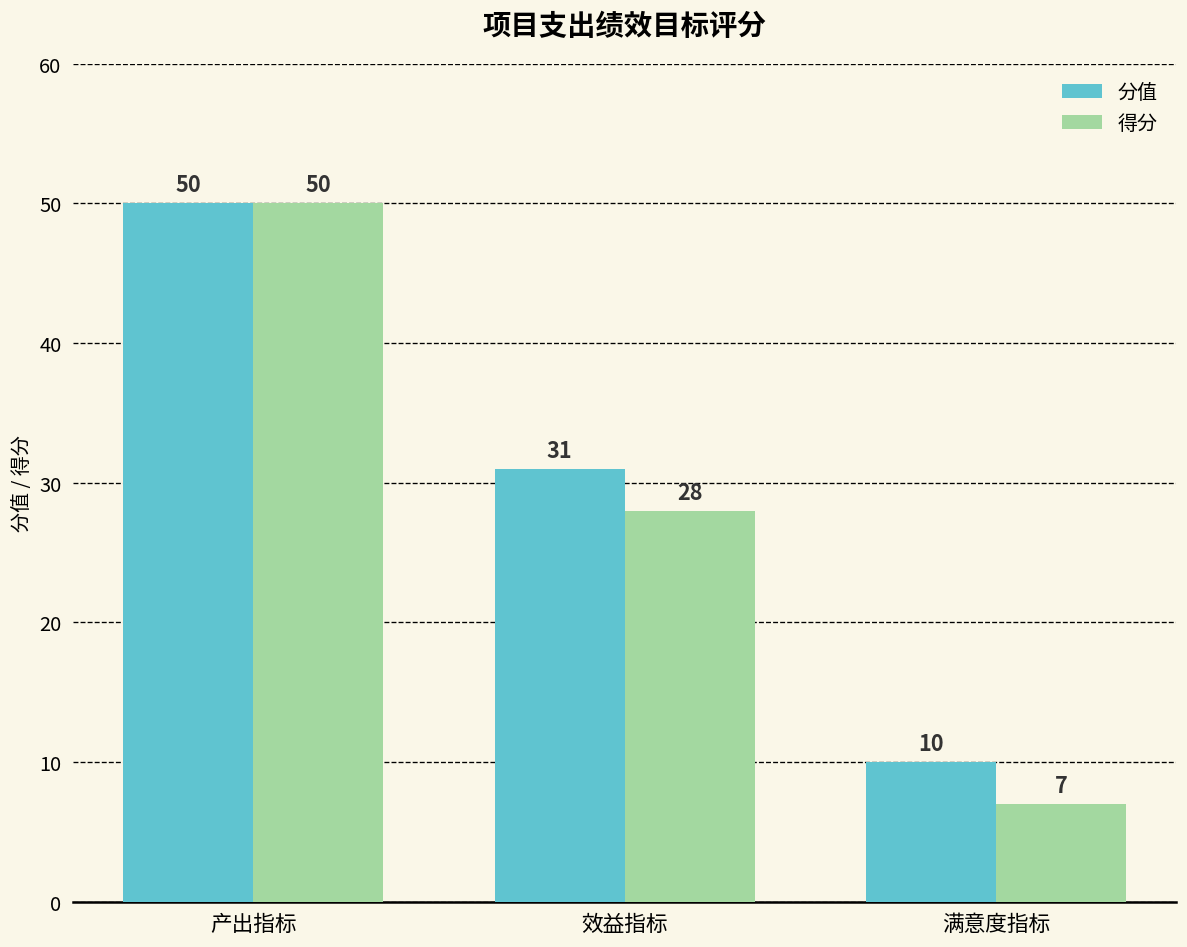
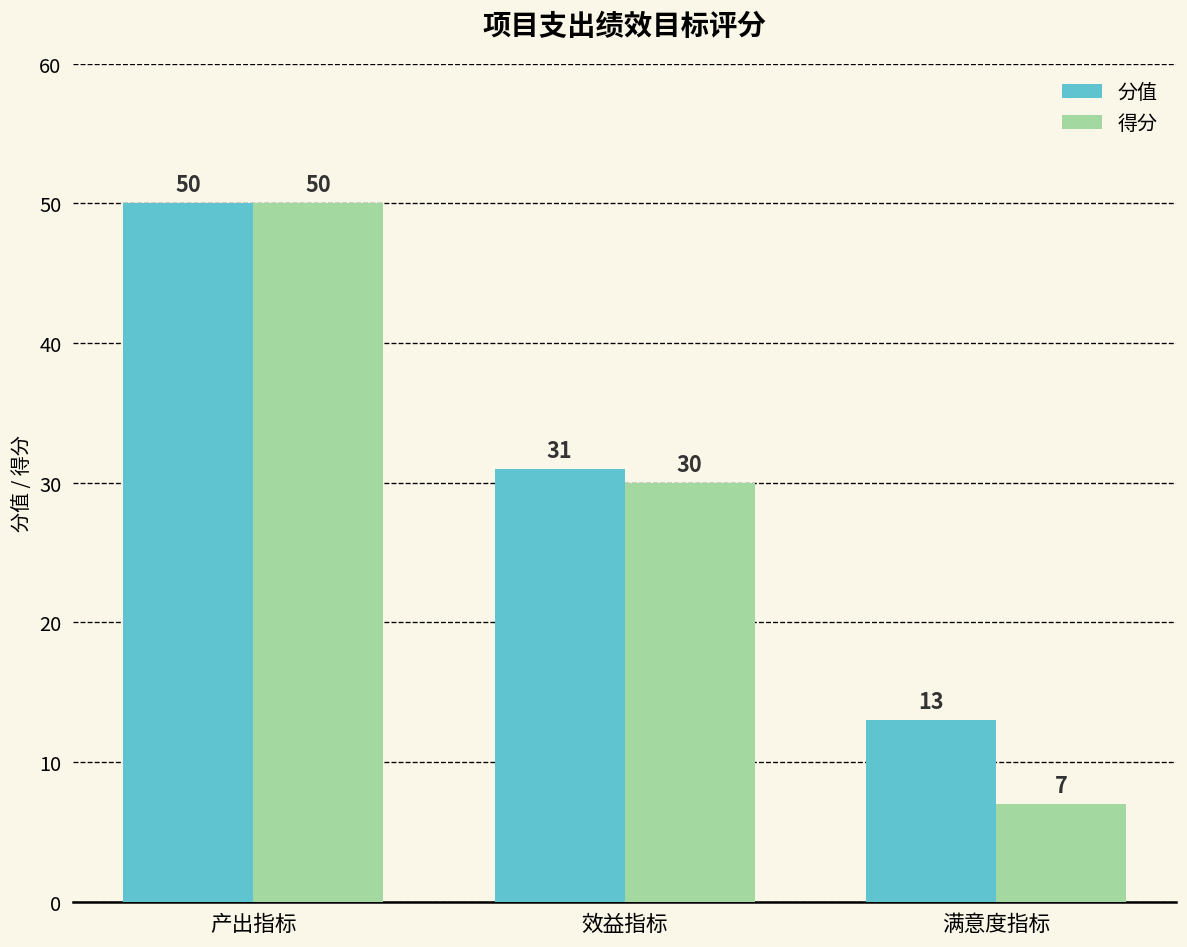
  {
    "分值": {
      "产出指标": 50,
      "效益指标": 31,
-     "满意度指标": 10
+     "满意度指标": 13
    },
    "得分": {
      "产出指标": 50,
-     "效益指标": 28,
+     "效益指标": 30,
      "满意度指标": 7
    }
  }
